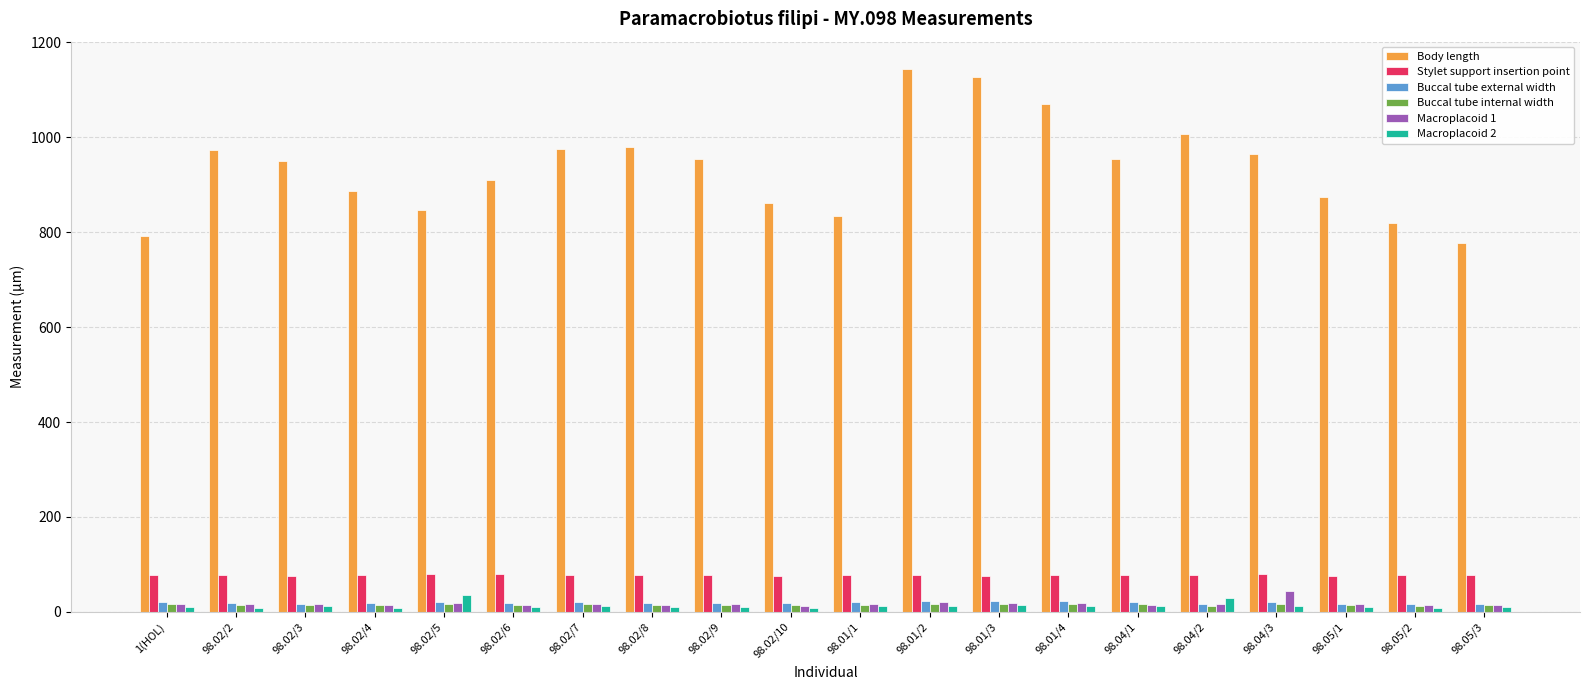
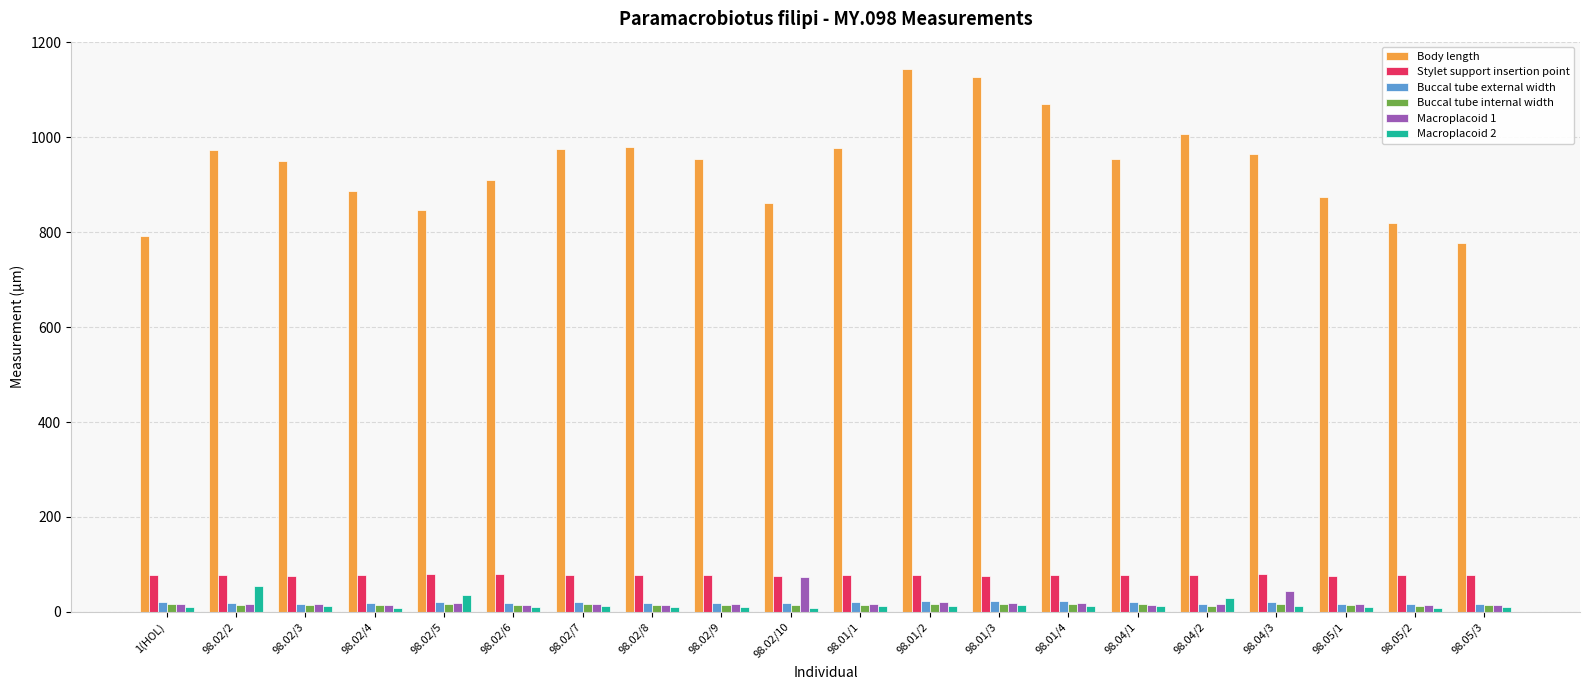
  {
    "Body length": {
      "1(HOL)": 790,
      "98.02/2": 970,
      "98.02/3": 950,
      "98.02/4": 890,
      "98.02/5": 850,
      "98.02/6": 910,
      "98.02/7": 980,
      "98.02/8": 980,
      "98.02/9": 950,
      "98.02/10": 860,
-     "98.01/1": 830,
+     "98.01/1": 980,
      "98.01/2": 1140,
      "98.01/3": 1130,
      "98.01/4": 1070,
      "98.04/1": 950,
      "98.04/2": 1010,
      "98.04/3": 970,
      "98.05/1": 870,
      "98.05/2": 820,
      "98.05/3": 780
    },
    "Stylet support insertion point": {
      "1(HOL)": 80,
      "98.02/2": 80,
      "98.02/3": 80,
      "98.02/4": 80,
      "98.02/5": 80,
      "98.02/6": 80,
      "98.02/7": 80,
      "98.02/8": 80,
      "98.02/9": 80,
      "98.02/10": 80,
      "98.01/1": 80,
      "98.01/2": 80,
      "98.01/3": 80,
      "98.01/4": 80,
      "98.04/1": 80,
      "98.04/2": 80,
      "98.04/3": 80,
      "98.05/1": 80,
      "98.05/2": 80,
      "98.05/3": 80
    },
    "Buccal tube external width": {
      "1(HOL)": 20,
      "98.02/2": 20,
      "98.02/3": 20,
      "98.02/4": 20,
      "98.02/5": 20,
      "98.02/6": 20,
      "98.02/7": 20,
      "98.02/8": 20,
      "98.02/9": 20,
      "98.02/10": 20,
      "98.01/1": 20,
      "98.01/2": 20,
      "98.01/3": 20,
      "98.01/4": 20,
      "98.04/1": 20,
      "98.04/2": 20,
      "98.04/3": 20,
      "98.05/1": 20,
      "98.05/2": 20,
      "98.05/3": 20
    },
    "Buccal tube internal width": {
      "1(HOL)": 20,
      "98.02/2": 20,
      "98.02/3": 10,
      "98.02/4": 10,
      "98.02/5": 20,
      "98.02/6": 20,
      "98.02/7": 20,
      "98.02/8": 10,
      "98.02/9": 10,
      "98.02/10": 20,
      "98.01/1": 10,
      "98.01/2": 20,
      "98.01/3": 20,
      "98.01/4": 20,
      "98.04/1": 20,
      "98.04/2": 10,
      "98.04/3": 20,
      "98.05/1": 10,
      "98.05/2": 10,
      "98.05/3": 10
    },
    "Macroplacoid 1": {
      "1(HOL)": 20,
      "98.02/2": 20,
      "98.02/3": 20,
      "98.02/4": 10,
      "98.02/5": 20,
      "98.02/6": 20,
      "98.02/7": 20,
      "98.02/8": 10,
      "98.02/9": 20,
-     "98.02/10": 10,
+     "98.02/10": 70,
      "98.01/1": 20,
      "98.01/2": 20,
      "98.01/3": 20,
      "98.01/4": 20,
      "98.04/1": 10,
      "98.04/2": 20,
      "98.04/3": 40,
      "98.05/1": 20,
      "98.05/2": 10,
      "98.05/3": 10
    },
    "Macroplacoid 2": {
      "1(HOL)": 10,
-     "98.02/2": 10,
+     "98.02/2": 50,
      "98.02/3": 10,
      "98.02/4": 10,
      "98.02/5": 30,
      "98.02/6": 10,
      "98.02/7": 10,
      "98.02/8": 10,
      "98.02/9": 10,
      "98.02/10": 10,
      "98.01/1": 10,
      "98.01/2": 10,
      "98.01/3": 10,
      "98.01/4": 10,
      "98.04/1": 10,
      "98.04/2": 30,
      "98.04/3": 10,
      "98.05/1": 10,
      "98.05/2": 10,
      "98.05/3": 10
    }
  }
